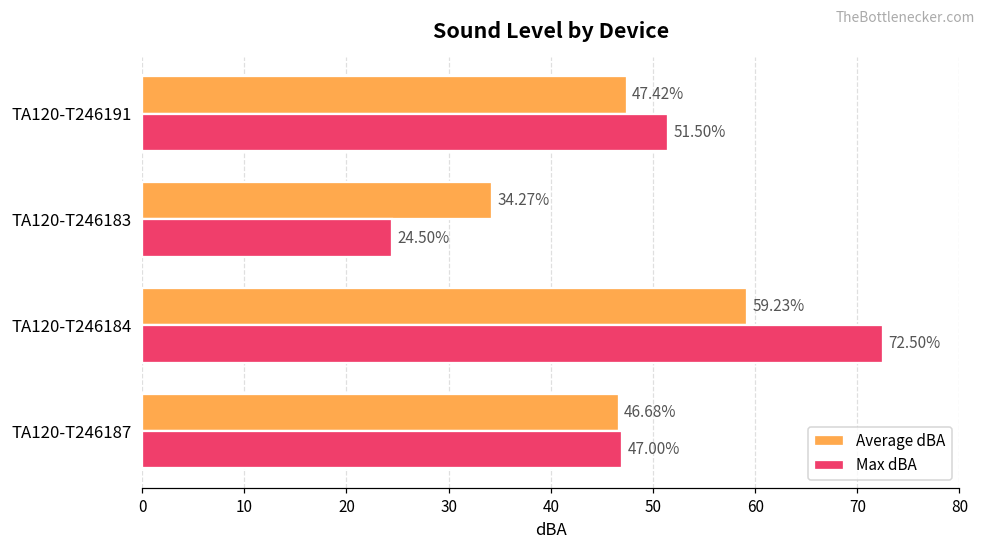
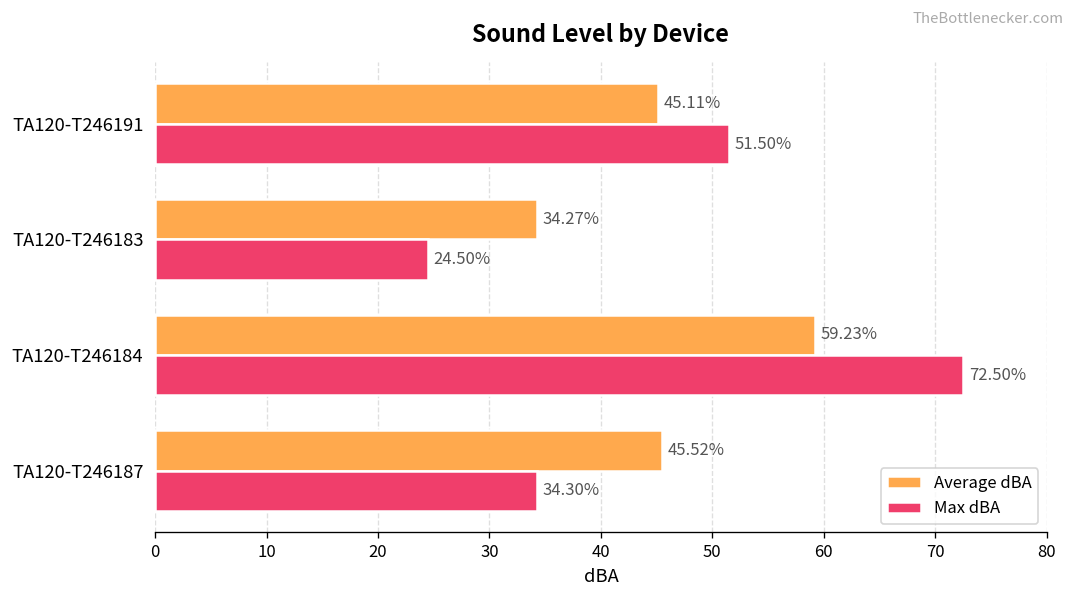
  {
    "Average dBA": {
-     "TA120-T246191": "47.42%",
+     "TA120-T246191": "45.11%",
      "TA120-T246183": "34.27%",
      "TA120-T246184": "59.23%",
-     "TA120-T246187": "46.68%"
+     "TA120-T246187": "45.52%"
    },
    "Max dBA": {
      "TA120-T246191": "51.50%",
      "TA120-T246183": "24.50%",
      "TA120-T246184": "72.50%",
-     "TA120-T246187": "47.00%"
+     "TA120-T246187": "34.30%"
    }
  }
